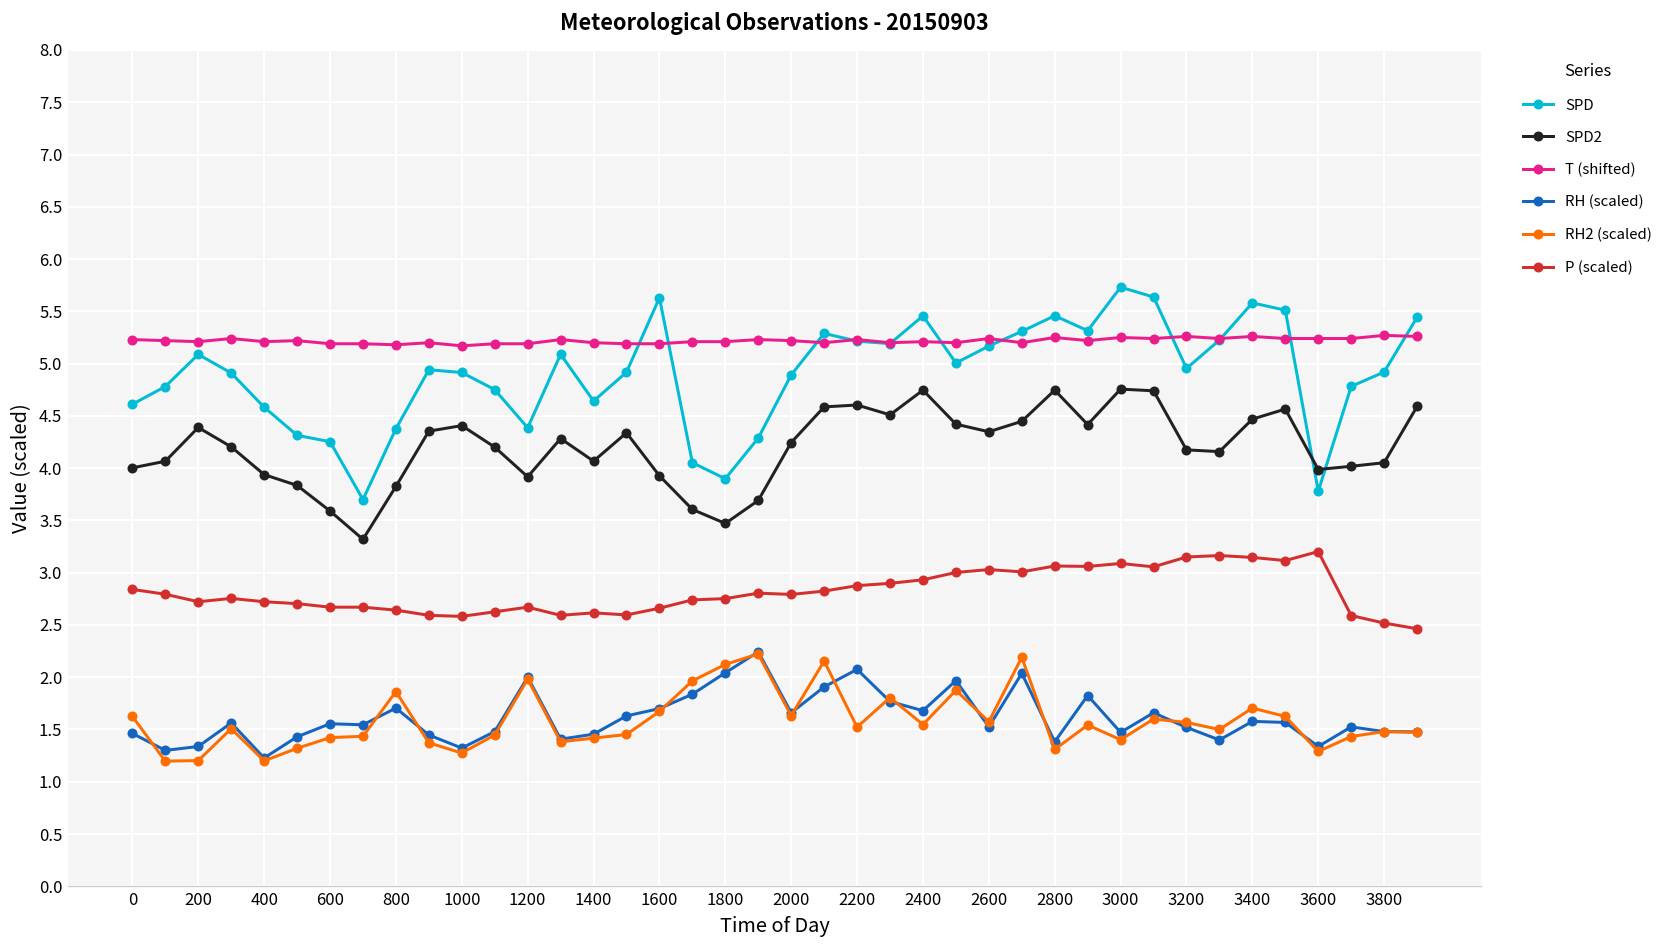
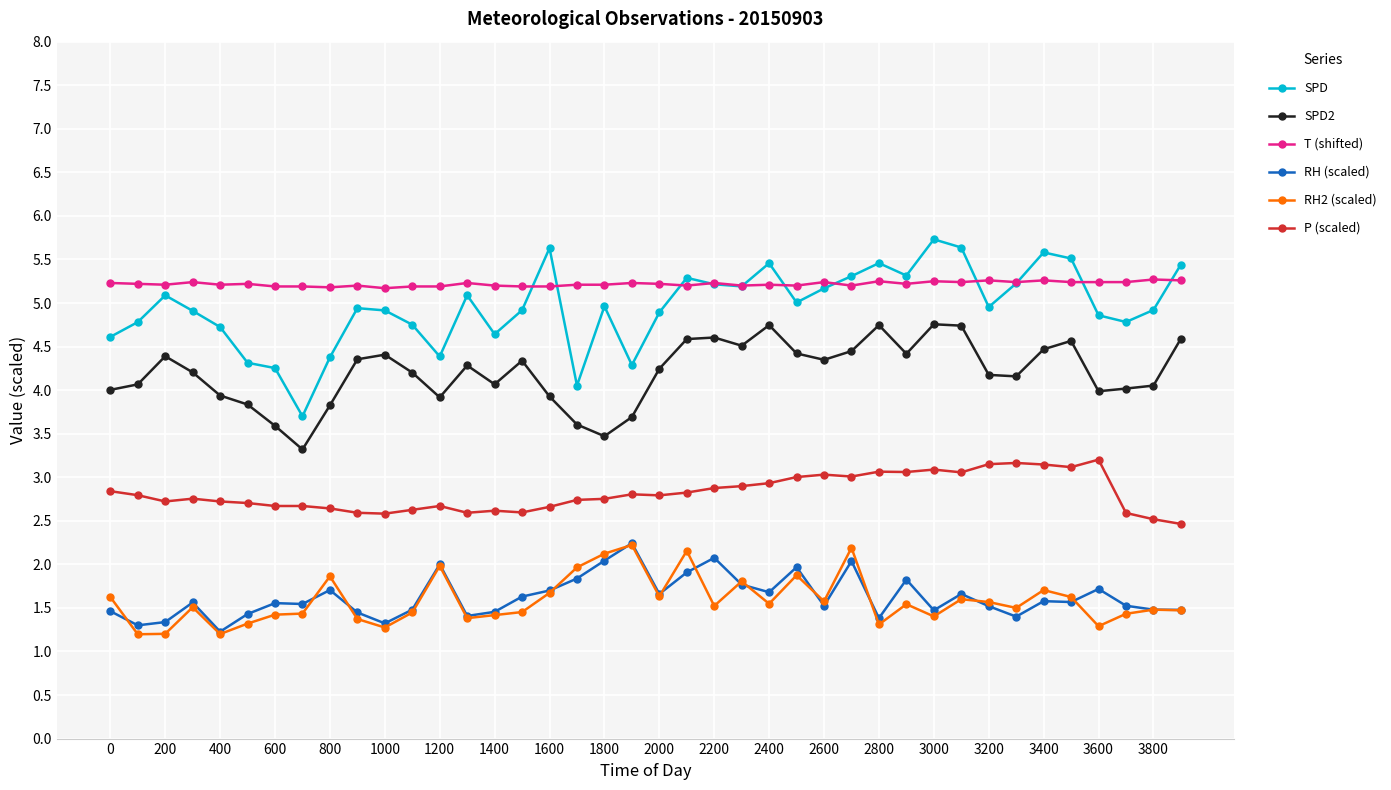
  {
    "SPD": {
      "0": 4.6,
      "200": 5.1,
-     "400": 4.6,
+     "400": 4.7,
      "600": 4.3,
      "800": 4.4,
      "1000": 4.9,
      "1200": 4.4,
      "1400": 4.6,
      "1600": 5.6,
-     "1800": 3.9,
+     "1800": 5.0,
      "2000": 4.9,
      "2400": 5.5,
      "2600": 5.2,
      "2800": 5.5,
      "3000": 5.7,
      "3200": 5.0,
      "3400": 5.6,
-     "3600": 3.8,
+     "3600": 4.9,
      "3800": 4.9
    },
    "SPD2": {
      "0": 4.0,
      "200": 4.4,
      "400": 3.9,
      "600": 3.6,
      "800": 3.8,
      "1000": 4.4,
      "1200": 3.9,
      "1400": 4.1,
      "1600": 3.9,
      "1800": 3.5,
      "2000": 4.2,
      "2200": 4.6,
      "2400": 4.7,
      "2600": 4.3,
      "2800": 4.7,
      "3000": 4.8,
      "3200": 4.2,
      "3400": 4.5,
      "3600": 4.0,
      "3800": 4.1
    },
    "T (shifted)": {
      "0": 5.2,
      "200": 5.2,
      "400": 5.2,
      "600": 5.2,
      "800": 5.2,
      "1000": 5.2,
      "1200": 5.2,
      "1400": 5.2,
      "1600": 5.2,
      "1800": 5.2,
      "2000": 5.2,
      "2400": 5.2,
      "2600": 5.2,
      "2800": 5.3,
      "3000": 5.3,
      "3200": 5.3,
      "3400": 5.3,
      "3600": 5.2,
      "3800": 5.3
    },
    "RH (scaled)": {
      "0": 1.5,
      "200": 1.3,
      "600": 1.6,
      "800": 1.7,
      "1000": 1.3,
      "1400": 1.5,
      "1800": 2.0,
      "2200": 2.1,
      "2400": 1.7,
      "2600": 1.5,
      "2800": 1.4,
      "3000": 1.5,
      "3200": 1.5,
      "3400": 1.6,
-     "3600": 1.3
+     "3600": 1.7
    },
    "RH2 (scaled)": {
      "0": 1.6,
      "200": 1.2,
      "600": 1.4,
      "800": 1.9,
      "1000": 1.3,
      "1400": 1.4,
      "1800": 2.1,
      "2200": 1.5,
      "2400": 1.5,
      "2600": 1.6,
      "2800": 1.3,
      "3000": 1.4,
      "3200": 1.6,
      "3400": 1.7,
      "3600": 1.3
    },
    "P (scaled)": {
      "0": 2.8,
      "200": 2.7,
      "400": 2.7,
      "600": 2.7,
      "800": 2.6,
      "1000": 2.6,
      "1200": 2.7,
      "1400": 2.6,
      "1600": 2.7,
      "1800": 2.8,
      "2000": 2.8,
      "2200": 2.9,
      "2400": 2.9,
      "2600": 3.0,
      "2800": 3.1,
      "3000": 3.1,
      "3200": 3.2,
      "3400": 3.1,
      "3600": 3.2,
      "3800": 2.5
    }
  }
